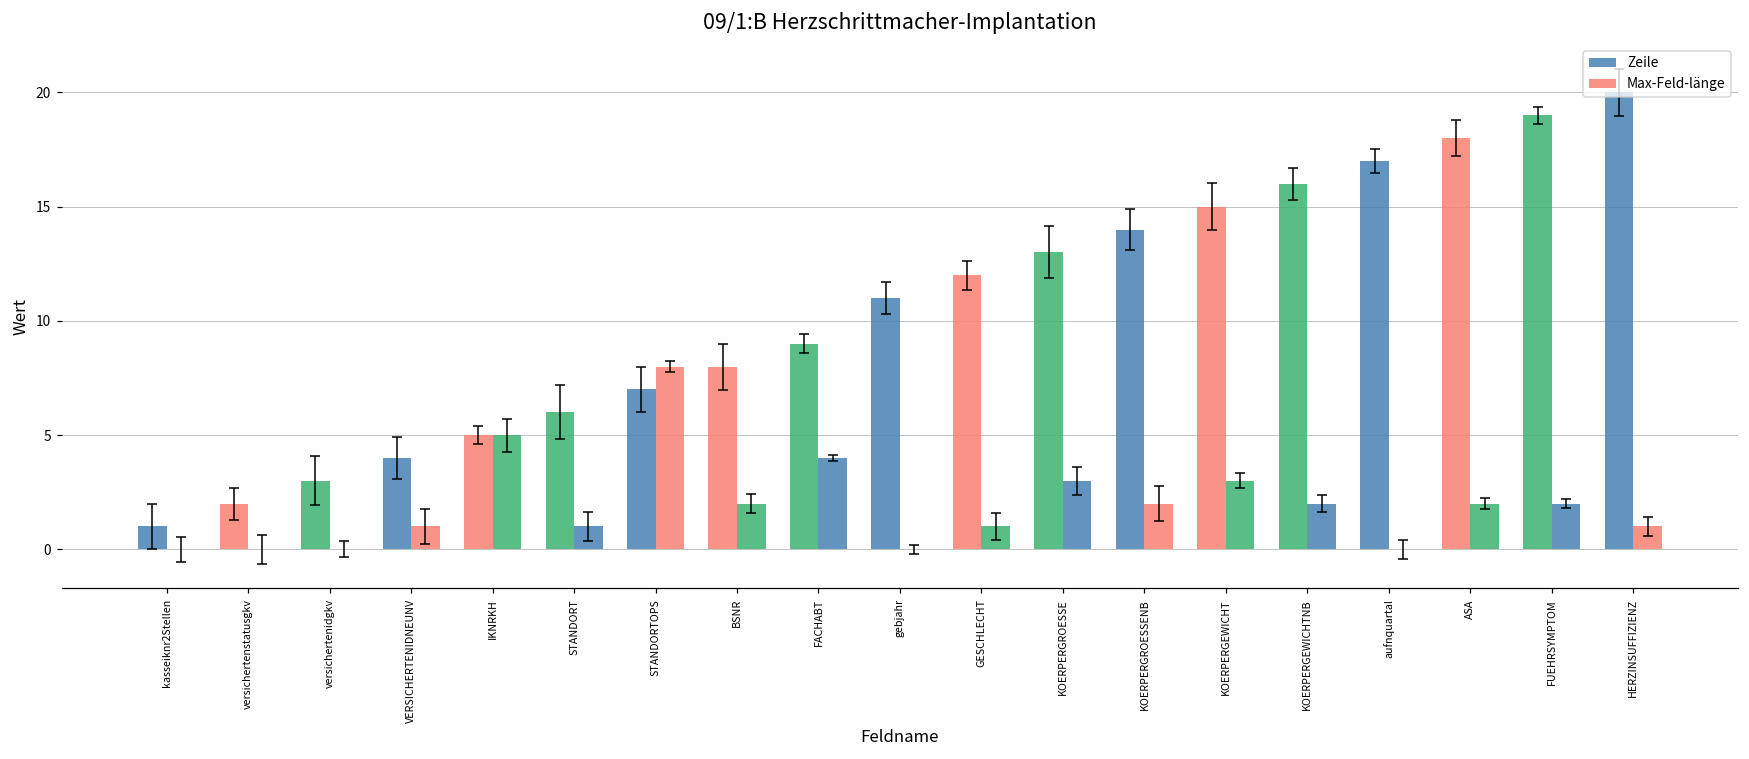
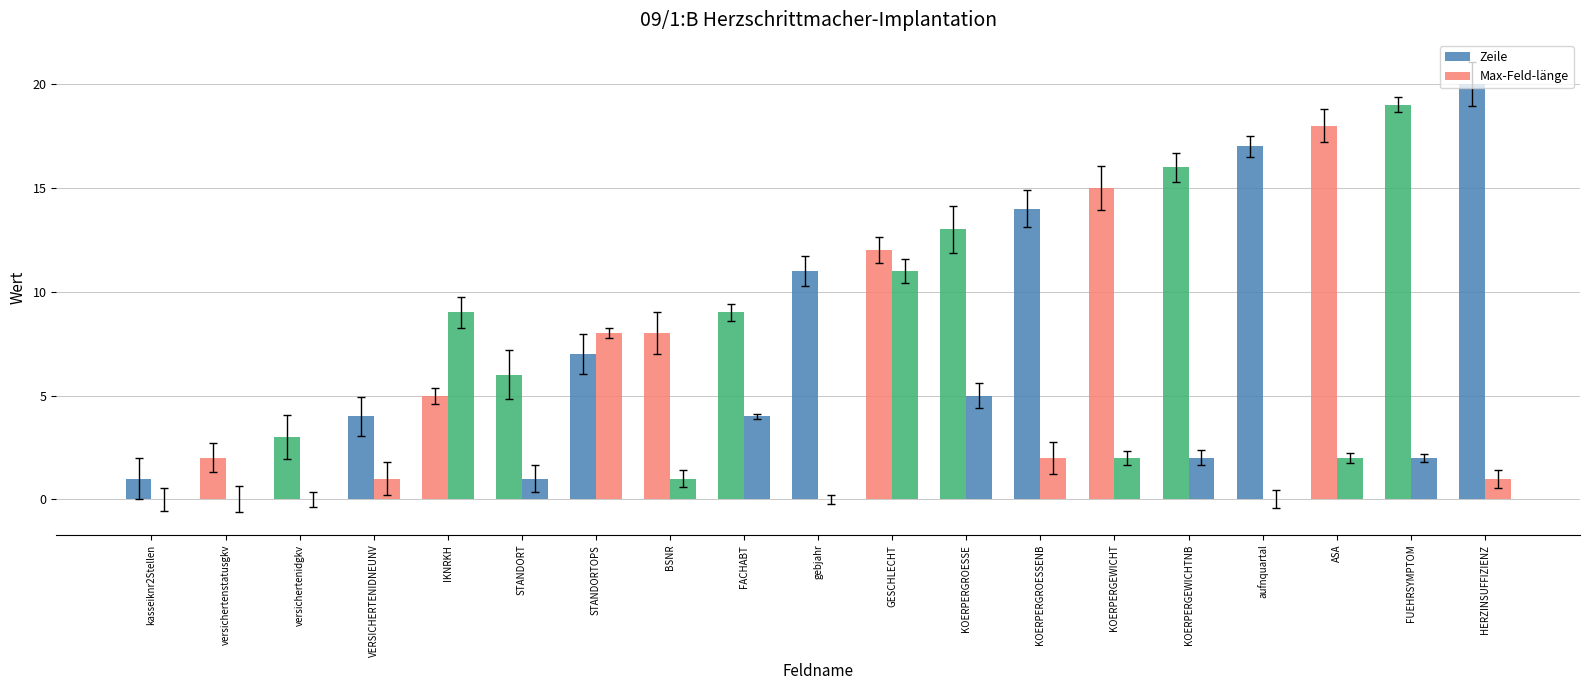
  {
    "Max-Feld-länge": {
      "kasseiknr2Stellen": 0,
      "versichertenstatusgkv": 0,
      "versichertenidgkv": 0,
      "VERSICHERTENIDNEUNV": 1,
-     "IKNRKH": 5,
+     "IKNRKH": 9,
      "STANDORT": 1,
      "STANDORTOPS": 8,
-     "BSNR": 2,
+     "BSNR": 1,
      "FACHABT": 4,
      "gebjahr": 0,
-     "GESCHLECHT": 1,
-     "KOERPERGROESSE": 3,
+     "GESCHLECHT": 11,
+     "KOERPERGROESSE": 5,
      "KOERPERGROESSENB": 2,
-     "KOERPERGEWICHT": 3,
+     "KOERPERGEWICHT": 2,
      "KOERPERGEWICHTNB": 2,
      "aufnquartal": 0,
      "ASA": 2,
      "FUEHRSYMPTOM": 2,
      "HERZINSUFFIZIENZ": 1
    }
  }
